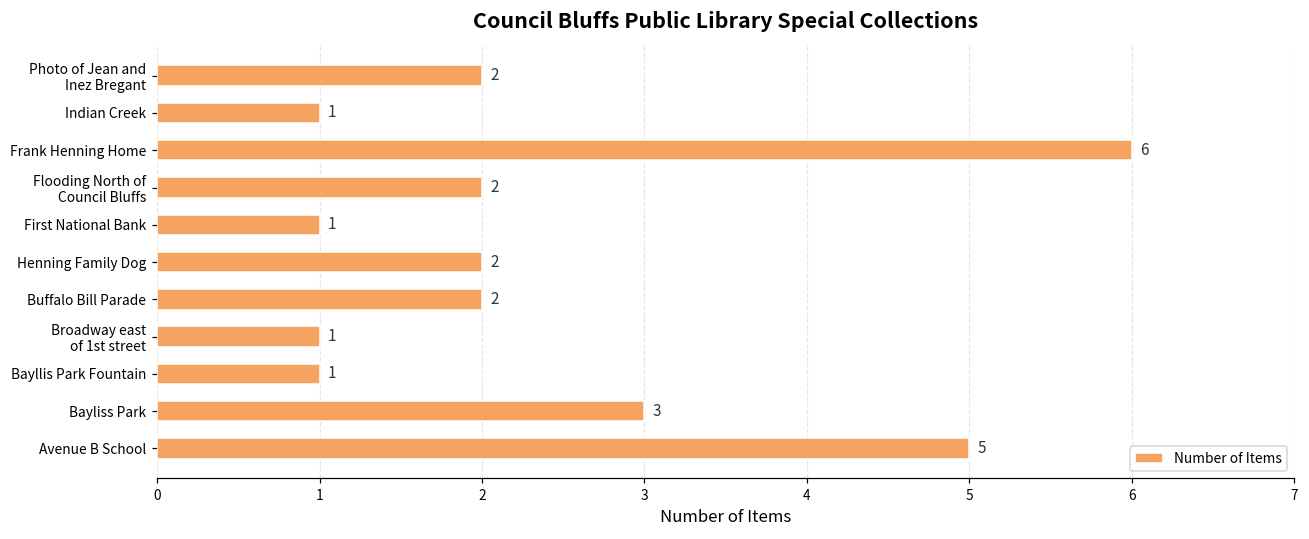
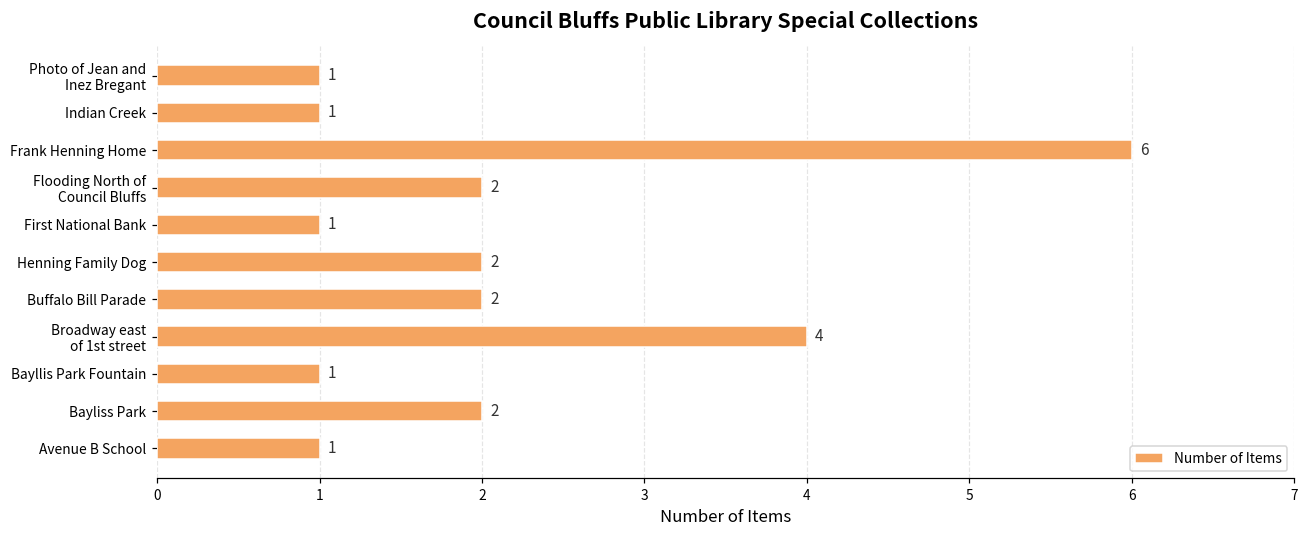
  {
-   "Photo of Jean and Inez Bregant": 2,
+   "Photo of Jean and Inez Bregant": 1,
    "Indian Creek": 1,
    "Frank Henning Home": 6,
    "Flooding North of Council Bluffs": 2,
    "First National Bank": 1,
    "Henning Family Dog": 2,
    "Buffalo Bill Parade": 2,
-   "Broadway east of 1st street": 1,
+   "Broadway east of 1st street": 4,
    "Bayllis Park Fountain": 1,
-   "Bayliss Park": 3,
-   "Avenue B School": 5
+   "Bayliss Park": 2,
+   "Avenue B School": 1
  }
